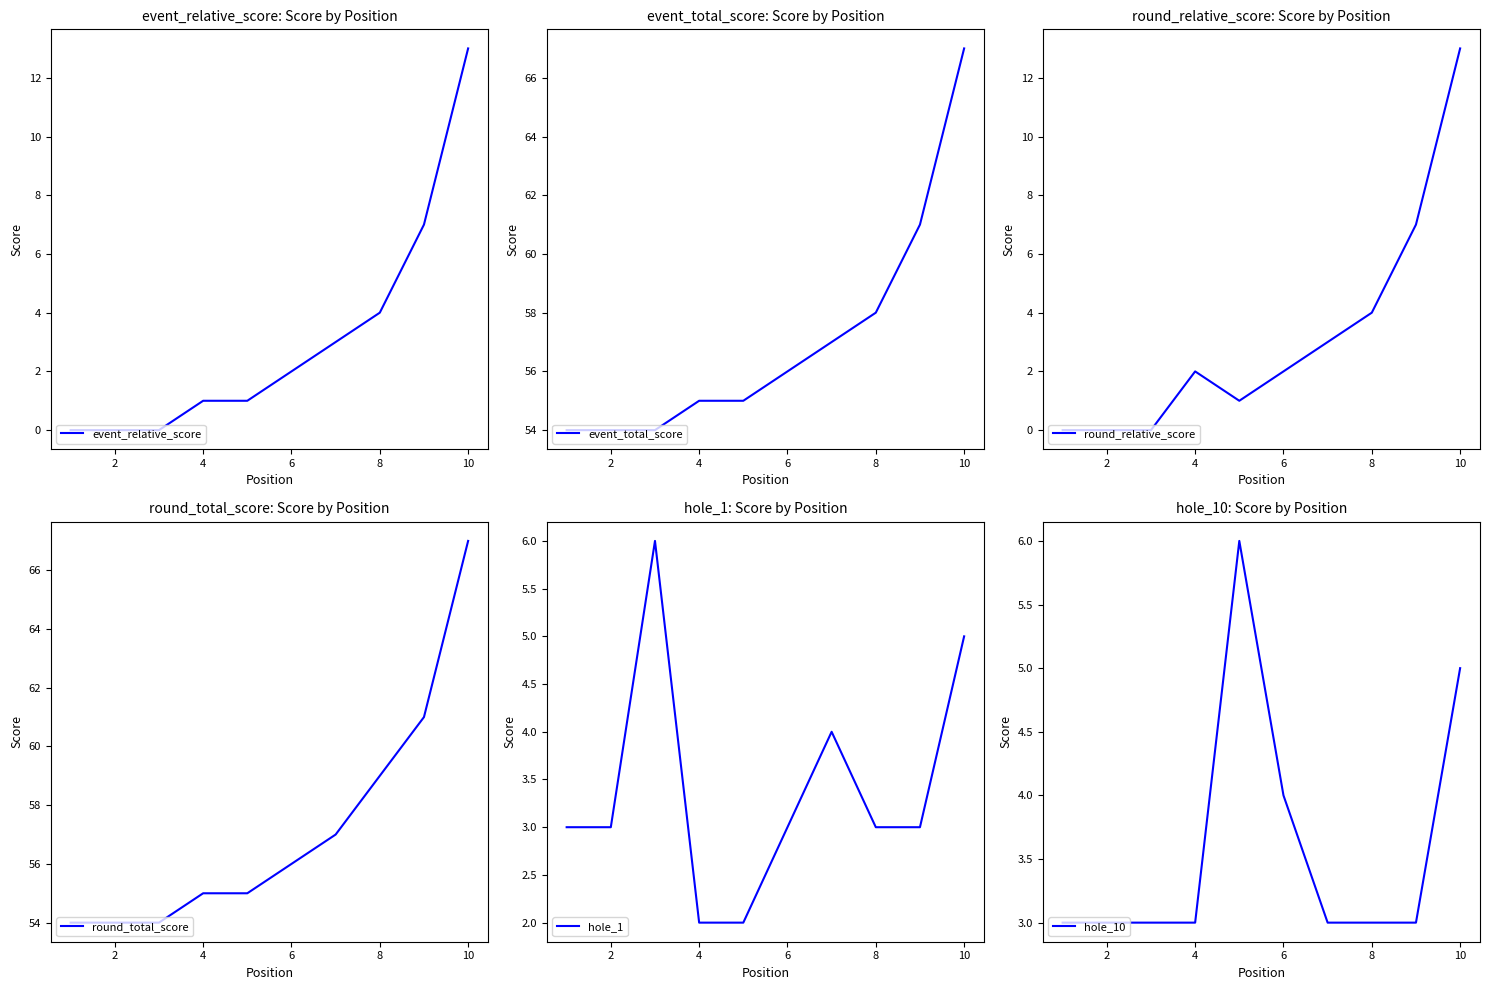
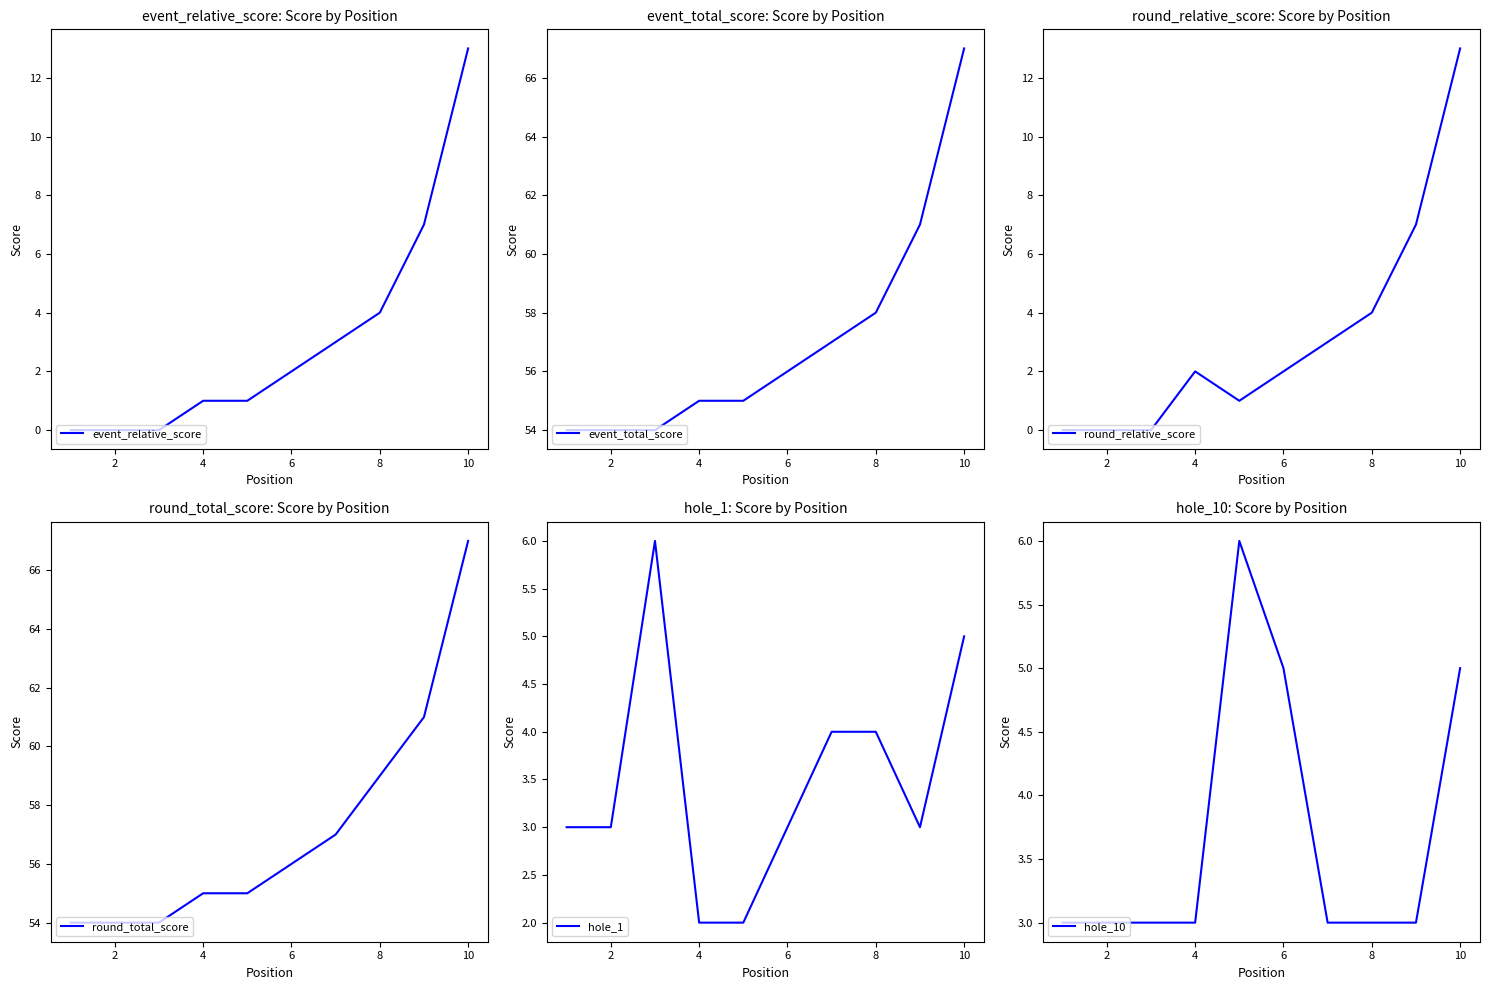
  {
    "event_relative_score: Score by Position": {
      "4": 1.0,
      "6": 2.0,
      "8": 4.0,
      "10": 13.0
    },
    "event_total_score: Score by Position": {
      "4": 55.0,
      "6": 56.0,
      "8": 58.0,
      "10": 67.0
    },
    "round_relative_score: Score by Position": {
      "4": 2.0,
      "6": 2.0,
      "8": 4.0,
      "10": 13.0
    },
    "round_total_score: Score by Position": {
      "4": 55.0,
      "6": 56.0,
      "8": 59.0,
      "10": 67.0
    },
    "hole_1: Score by Position": {
      "2": 3,
      "4": 2,
      "6": 3,
-     "8": 3,
+     "8": 4,
      "10": 5
    },
    "hole_10: Score by Position": {
      "4": 3,
-     "6": 4,
+     "6": 5,
      "8": 3,
      "10": 5
    }
  }
